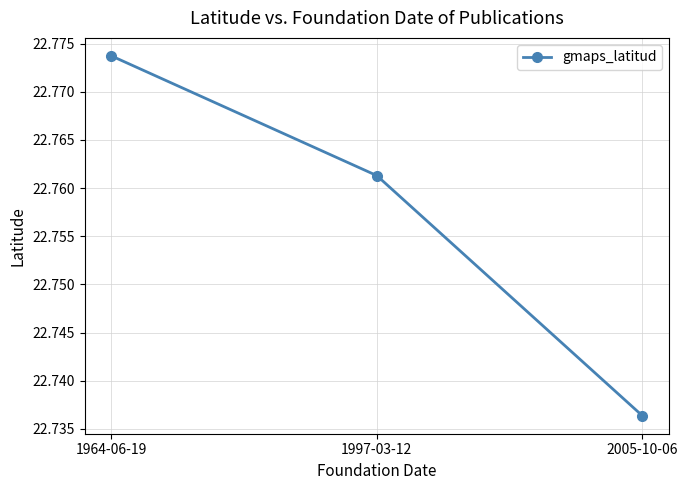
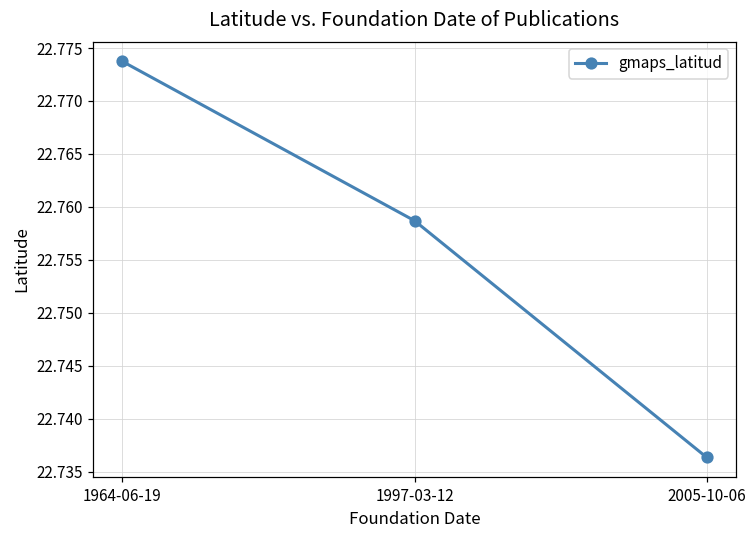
  {
    "1964-06-19": 22.774,
-   "1997-03-12": 22.761,
+   "1997-03-12": 22.759,
    "2005-10-06": 22.736
  }
